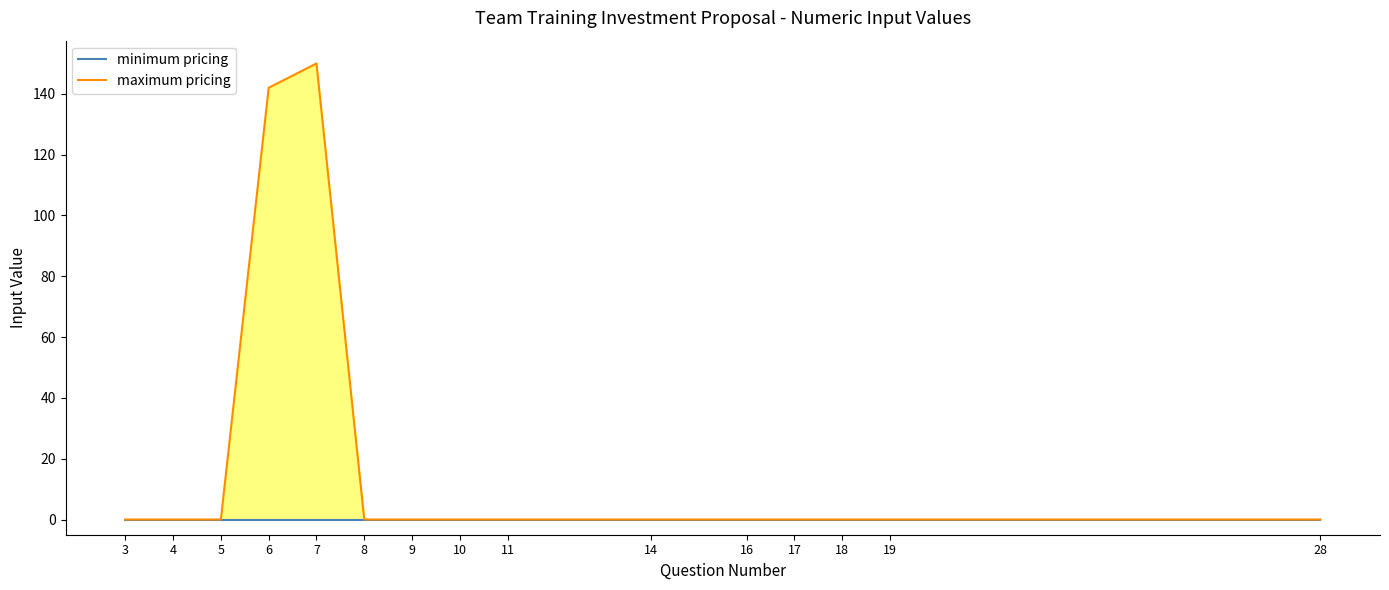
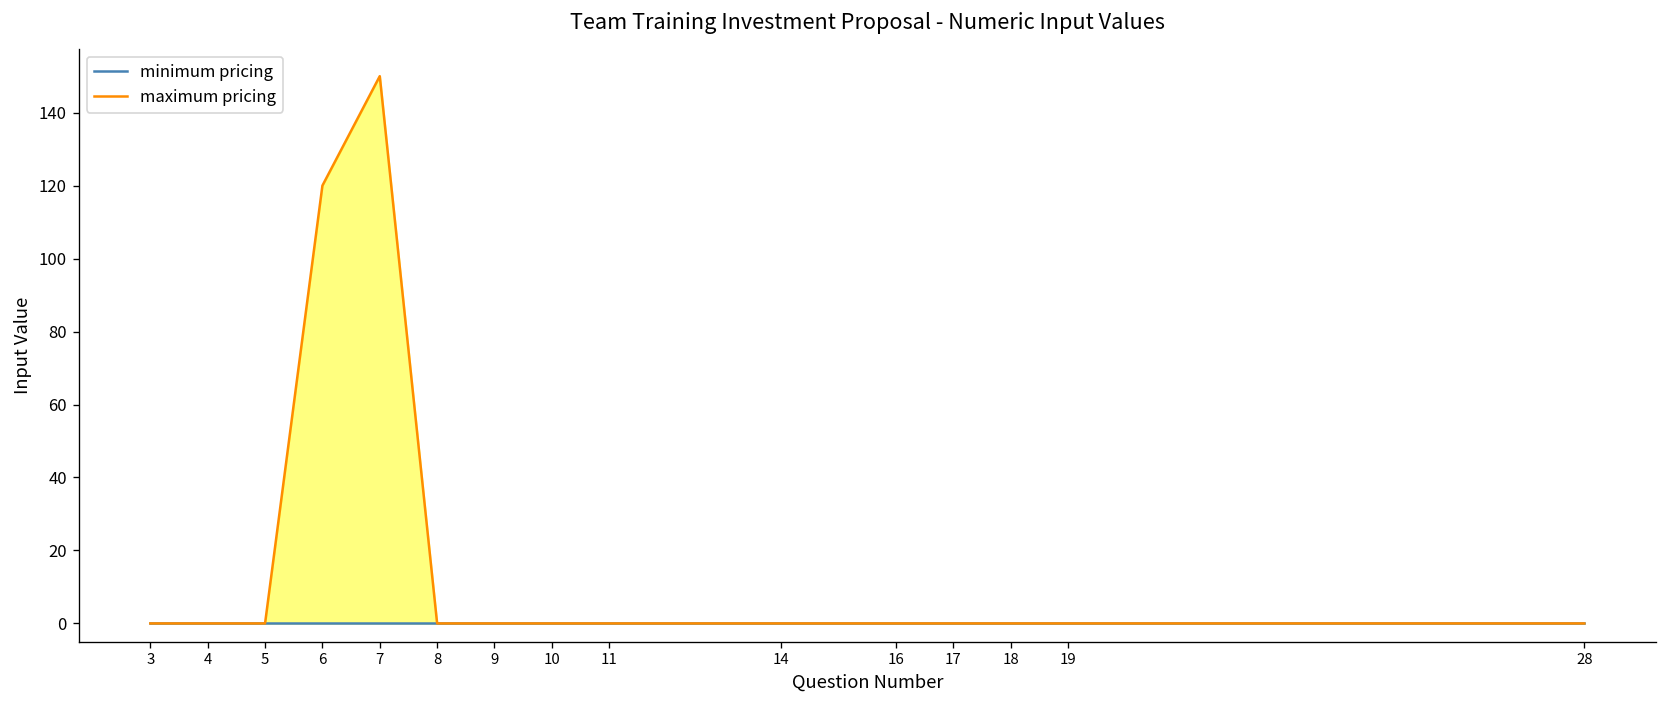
  {
    "minimum pricing": {
      "6": 0,
      "7": 0
    },
    "maximum pricing": {
-     "6": 142,
+     "6": 120,
      "7": 150
    }
  }
